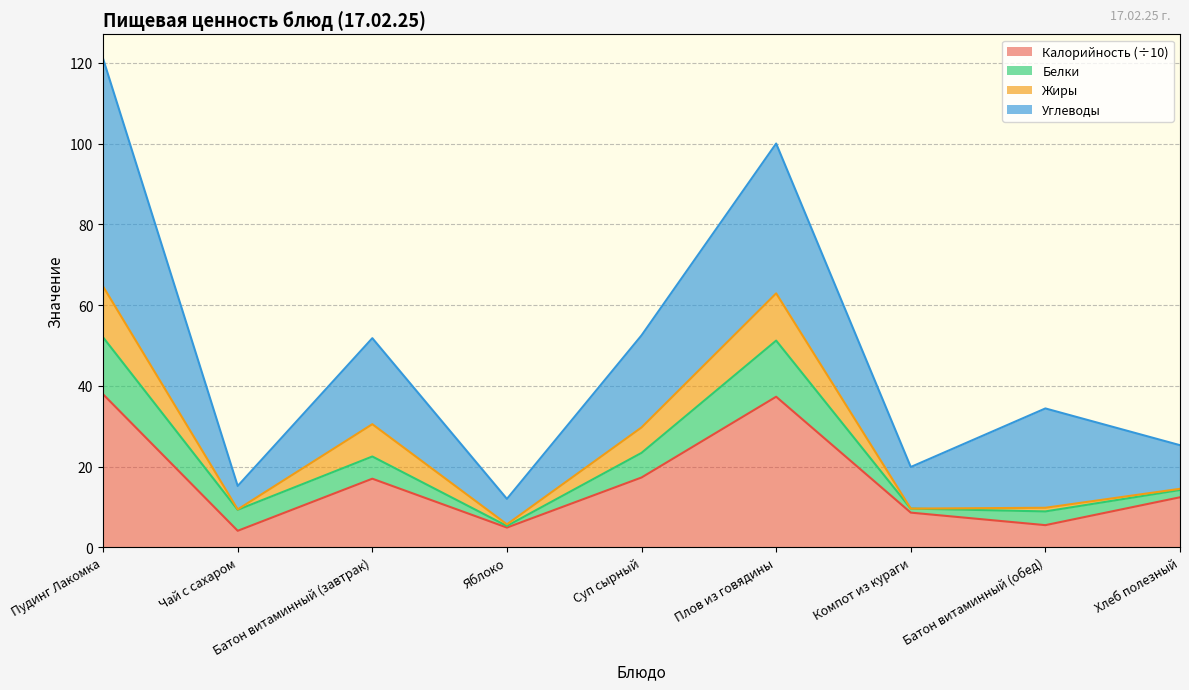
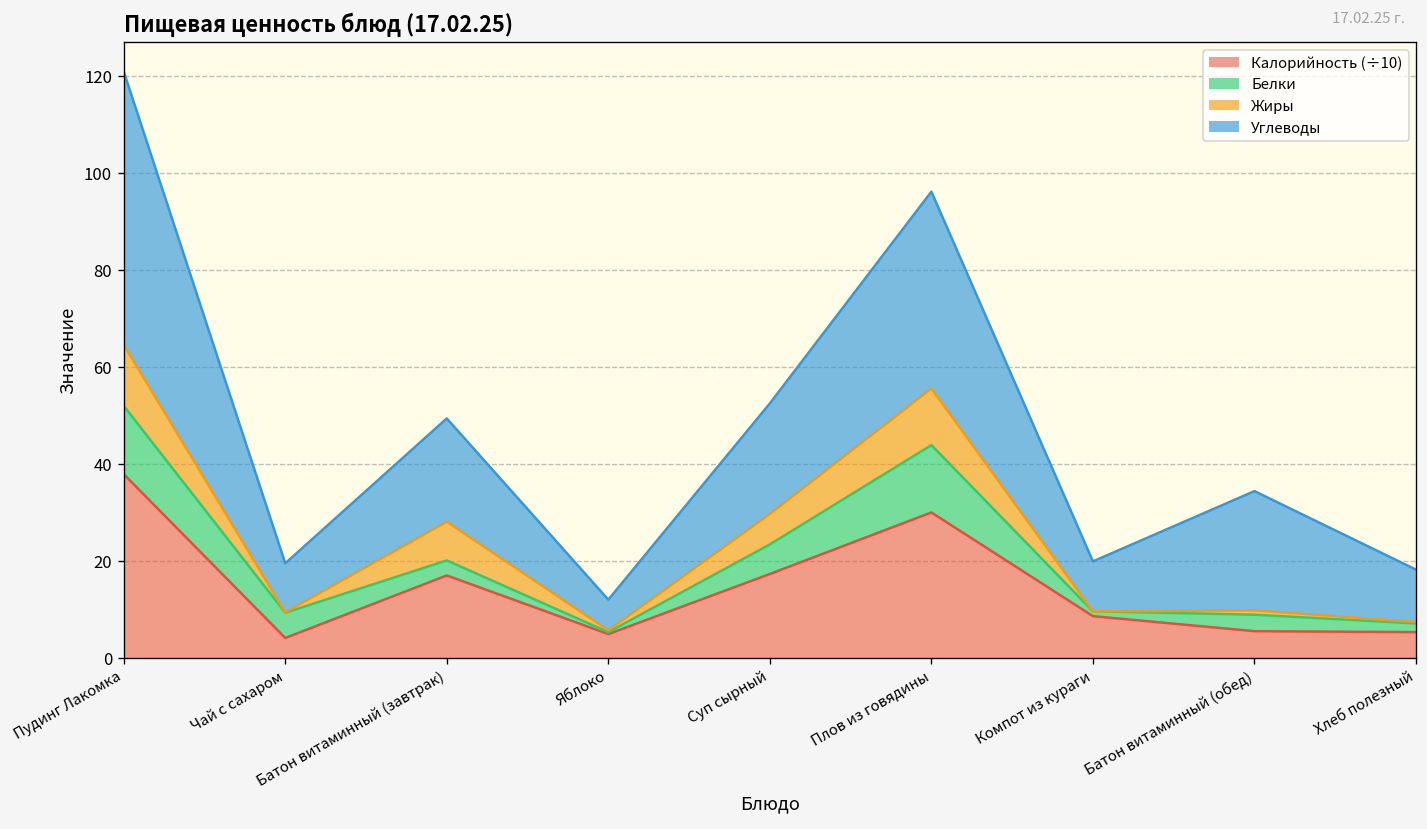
  {
    "Калорийность (÷10)": {
      "Пудинг Лакомка": 38,
      "Чай с сахаром": 4,
      "Батон витаминный (завтрак)": 17,
      "Суп сырный": 17,
-     "Плов из говядины": 37,
+     "Плов из говядины": 30,
      "Компот из кураги": 9,
      "Батон витаминный (обед)": 6,
-     "Хлеб полезный": 12
+     "Хлеб полезный": 5
    },
    "Белки": {
      "Пудинг Лакомка": 14,
-     "Батон витаминный (завтрак)": 6,
+     "Батон витаминный (завтрак)": 3,
      "Суп сырный": 6,
      "Плов из говядины": 14,
      "Батон витаминный (обед)": 3
    },
    "Жиры": {
      "Пудинг Лакомка": 13,
      "Батон витаминный (завтрак)": 8,
      "Суп сырный": 6,
      "Плов из говядины": 12,
      "Батон витаминный (обед)": 1
    },
    "Углеводы": {
      "Пудинг Лакомка": 56,
-     "Чай с сахаром": 6,
+     "Чай с сахаром": 10,
      "Батон витаминный (завтрак)": 21,
      "Яблоко": 6,
      "Суп сырный": 23,
-     "Плов из говядины": 37,
+     "Плов из говядины": 41,
      "Компот из кураги": 10,
      "Батон витаминный (обед)": 25,
      "Хлеб полезный": 11
    }
  }
